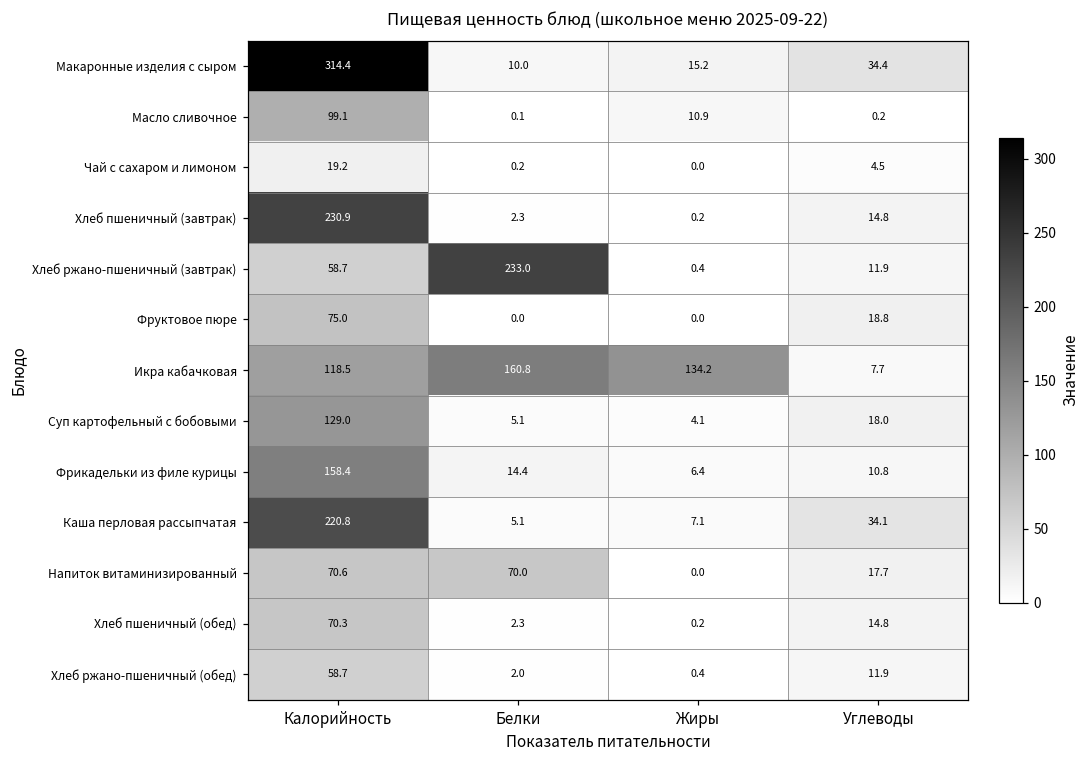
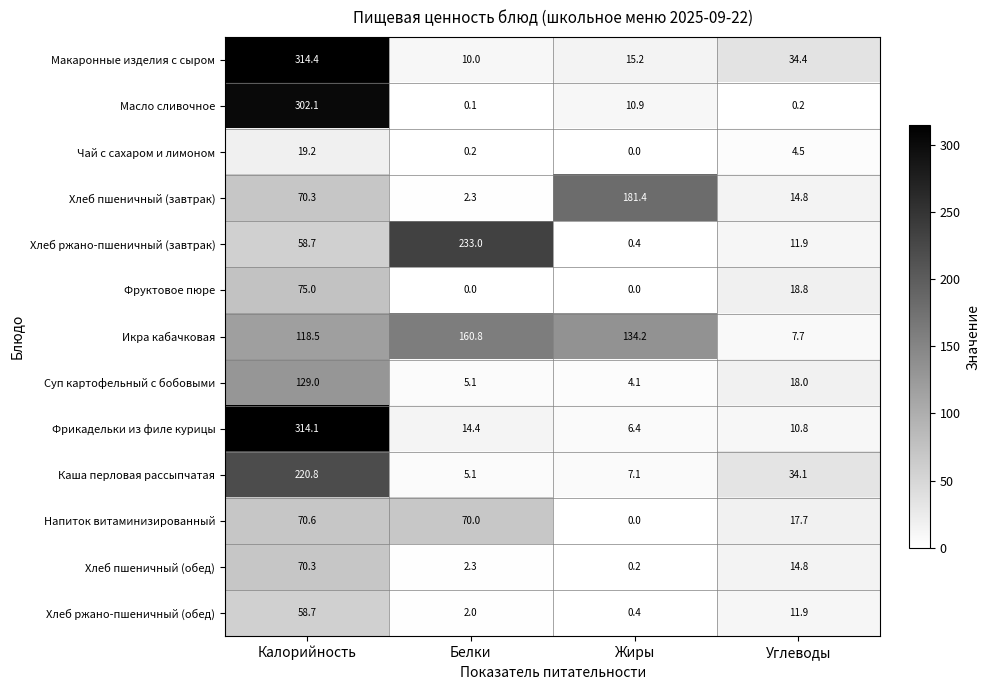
  {
    "Макаронные изделия с сыром": {
      "Калорийность": 314.4,
      "Белки": 10.0,
      "Жиры": 15.2,
      "Углеводы": 34.4
    },
    "Масло сливочное": {
-     "Калорийность": 99.1,
+     "Калорийность": 302.1,
      "Белки": 0.1,
      "Жиры": 10.9,
      "Углеводы": 0.2
    },
    "Чай с сахаром и лимоном": {
      "Калорийность": 19.2,
      "Белки": 0.2,
      "Жиры": 0.0,
      "Углеводы": 4.5
    },
    "Хлеб пшеничный (завтрак)": {
-     "Калорийность": 230.9,
+     "Калорийность": 70.3,
      "Белки": 2.3,
-     "Жиры": 0.2,
+     "Жиры": 181.4,
      "Углеводы": 14.8
    },
    "Хлеб ржано-пшеничный (завтрак)": {
      "Калорийность": 58.7,
      "Белки": 233.0,
      "Жиры": 0.4,
      "Углеводы": 11.9
    },
    "Фруктовое пюре": {
      "Калорийность": 75.0,
      "Белки": 0.0,
      "Жиры": 0.0,
      "Углеводы": 18.8
    },
    "Икра кабачковая": {
      "Калорийность": 118.5,
      "Белки": 160.8,
      "Жиры": 134.2,
      "Углеводы": 7.7
    },
    "Суп картофельный с бобовыми": {
      "Калорийность": 129.0,
      "Белки": 5.1,
      "Жиры": 4.1,
      "Углеводы": 18.0
    },
    "Фрикадельки из филе курицы": {
-     "Калорийность": 158.4,
+     "Калорийность": 314.1,
      "Белки": 14.4,
      "Жиры": 6.4,
      "Углеводы": 10.8
    },
    "Каша перловая рассыпчатая": {
      "Калорийность": 220.8,
      "Белки": 5.1,
      "Жиры": 7.1,
      "Углеводы": 34.1
    },
    "Напиток витаминизированный": {
      "Калорийность": 70.6,
      "Белки": 70.0,
      "Жиры": 0.0,
      "Углеводы": 17.7
    },
    "Хлеб пшеничный (обед)": {
      "Калорийность": 70.3,
      "Белки": 2.3,
      "Жиры": 0.2,
      "Углеводы": 14.8
    },
    "Хлеб ржано-пшеничный (обед)": {
      "Калорийность": 58.7,
      "Белки": 2.0,
      "Жиры": 0.4,
      "Углеводы": 11.9
    }
  }
